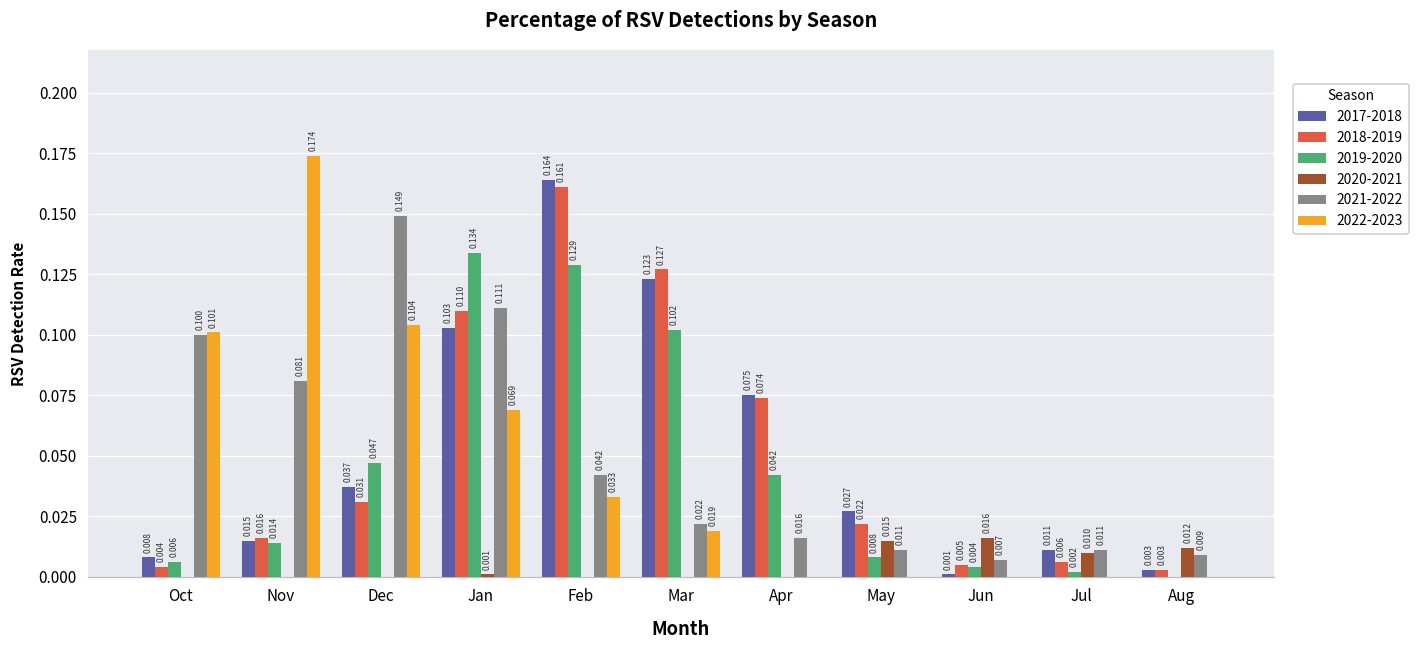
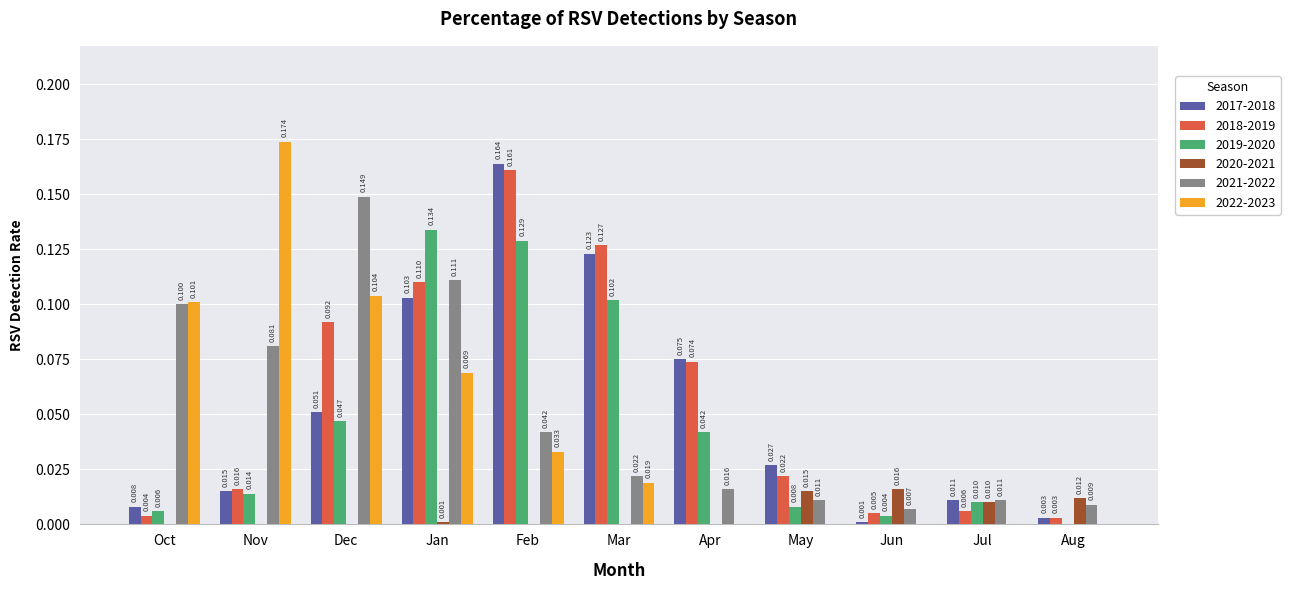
  {
    "2017-2018": {
      "Oct": 0.008,
      "Nov": 0.015,
-     "Dec": 0.037,
+     "Dec": 0.051,
      "Jan": 0.103,
      "Feb": 0.164,
      "Mar": 0.123,
      "Apr": 0.075,
      "May": 0.027,
      "Jun": 0.001,
      "Jul": 0.011,
      "Aug": 0.003
    },
    "2018-2019": {
      "Oct": 0.004,
      "Nov": 0.016,
-     "Dec": 0.031,
+     "Dec": 0.092,
      "Jan": 0.110,
      "Feb": 0.161,
      "Mar": 0.127,
      "Apr": 0.074,
      "May": 0.022,
      "Jun": 0.005,
      "Jul": 0.006,
      "Aug": 0.003
    },
    "2019-2020": {
      "Oct": 0.006,
      "Nov": 0.014,
      "Dec": 0.047,
      "Jan": 0.134,
      "Feb": 0.129,
      "Mar": 0.102,
      "Apr": 0.042,
      "May": 0.008,
      "Jun": 0.004,
-     "Jul": 0.002
+     "Jul": 0.010
    },
    "2020-2021": {
      "Jan": 0.001,
      "May": 0.015,
      "Jun": 0.016,
      "Jul": 0.010,
      "Aug": 0.012
    },
    "2021-2022": {
      "Oct": 0.100,
      "Nov": 0.081,
      "Dec": 0.149,
      "Jan": 0.111,
      "Feb": 0.042,
      "Mar": 0.022,
      "Apr": 0.016,
      "May": 0.011,
      "Jun": 0.007,
      "Jul": 0.011,
      "Aug": 0.009
    },
    "2022-2023": {
      "Oct": 0.101,
      "Nov": 0.174,
      "Dec": 0.104,
      "Jan": 0.069,
      "Feb": 0.033,
      "Mar": 0.019
    }
  }
